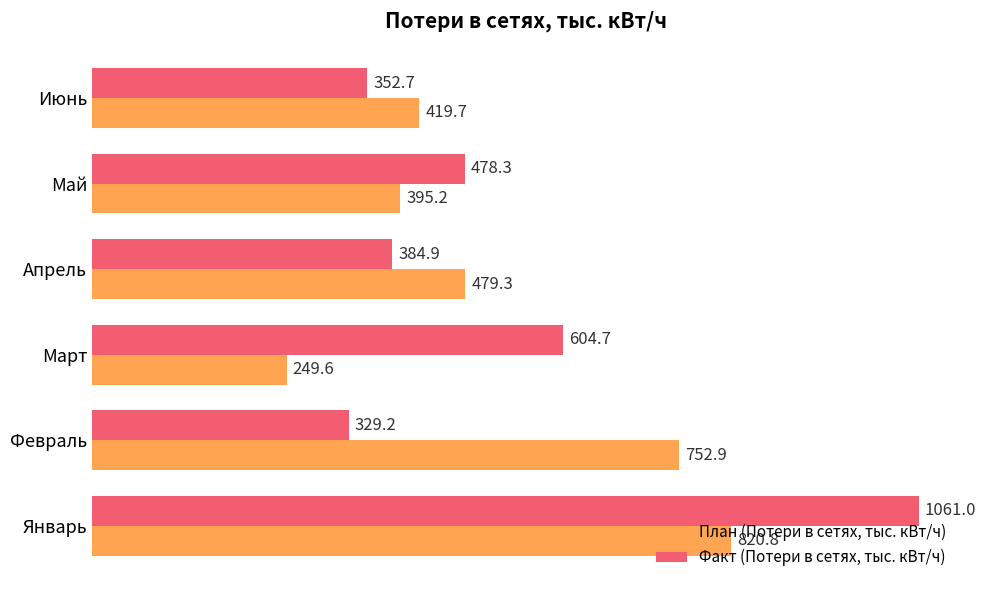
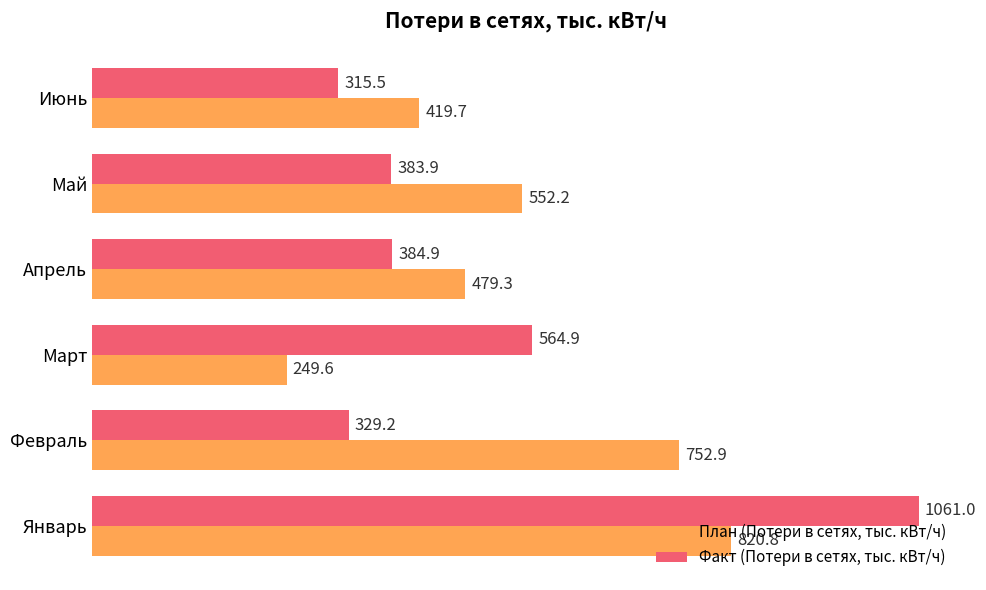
  {
    "План (Потери в сетях, тыс. кВт/ч)": {
      "Июнь": 419.7,
-     "Май": 395.2,
+     "Май": 552.2,
      "Апрель": 479.3,
      "Март": 249.6,
      "Февраль": 752.9,
      "Январь": 820.8
    },
    "Факт (Потери в сетях, тыс. кВт/ч)": {
-     "Июнь": 352.7,
-     "Май": 478.3,
+     "Июнь": 315.5,
+     "Май": 383.9,
      "Апрель": 384.9,
-     "Март": 604.7,
+     "Март": 564.9,
      "Февраль": 329.2,
      "Январь": 1061.0
    }
  }
